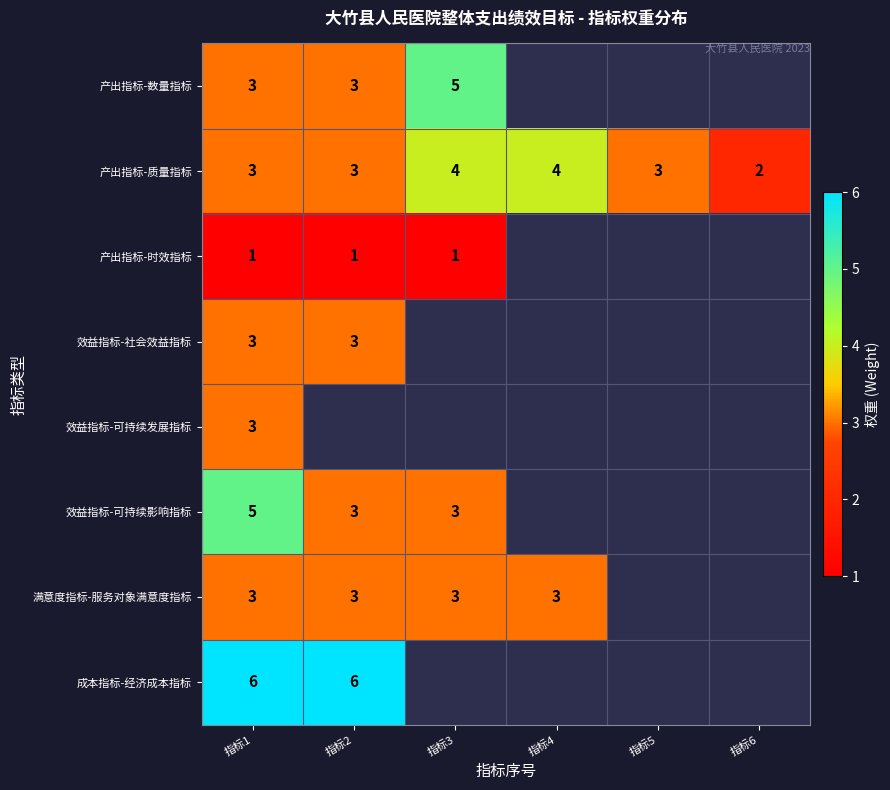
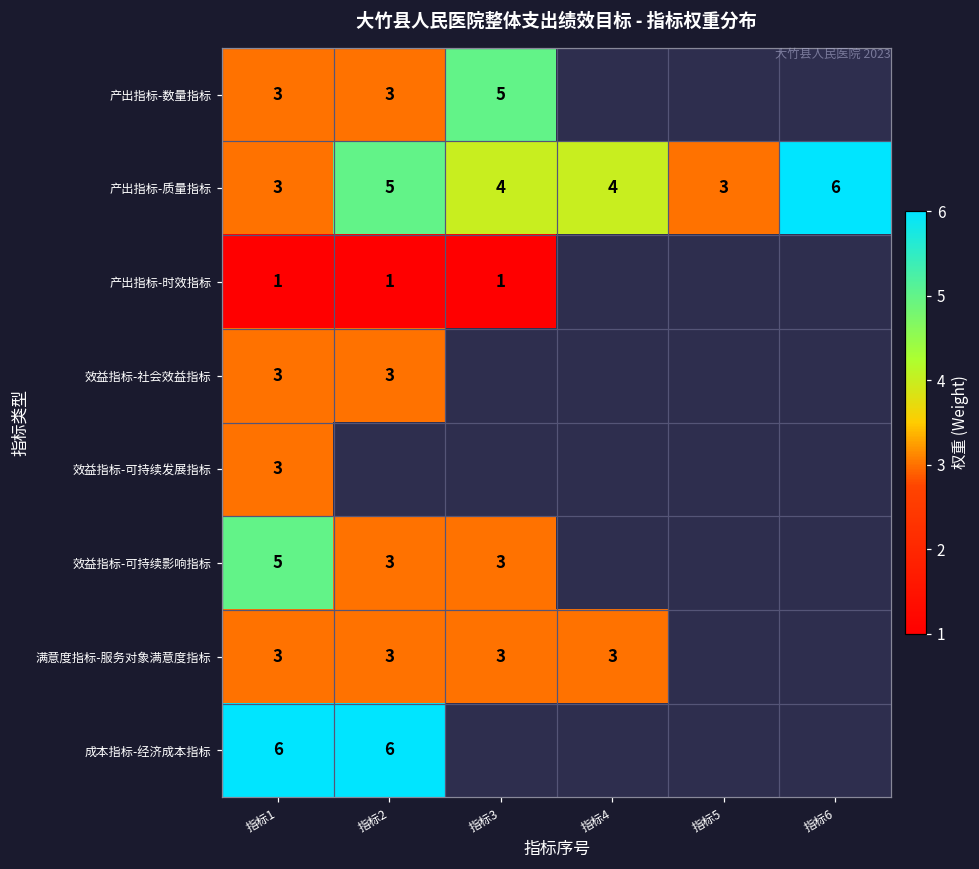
  {
    "产出指标-数量指标": {
      "指标1": 3,
      "指标2": 3,
      "指标3": 5
    },
    "产出指标-质量指标": {
      "指标1": 3,
-     "指标2": 3,
+     "指标2": 5,
      "指标3": 4,
      "指标4": 4,
      "指标5": 3,
-     "指标6": 2
+     "指标6": 6
    },
    "产出指标-时效指标": {
      "指标1": 1,
      "指标2": 1,
      "指标3": 1
    },
    "效益指标-社会效益指标": {
      "指标1": 3,
      "指标2": 3
    },
    "效益指标-可持续发展指标": {
      "指标1": 3
    },
    "效益指标-可持续影响指标": {
      "指标1": 5,
      "指标2": 3,
      "指标3": 3
    },
    "满意度指标-服务对象满意度指标": {
      "指标1": 3,
      "指标2": 3,
      "指标3": 3,
      "指标4": 3
    },
    "成本指标-经济成本指标": {
      "指标1": 6,
      "指标2": 6
    }
  }
